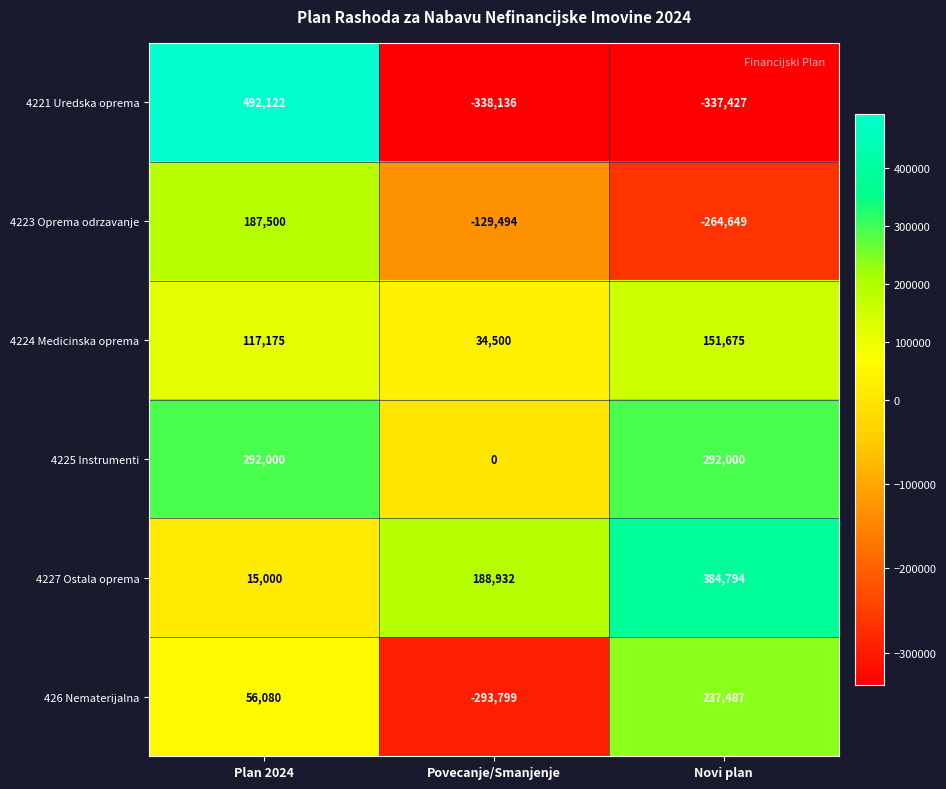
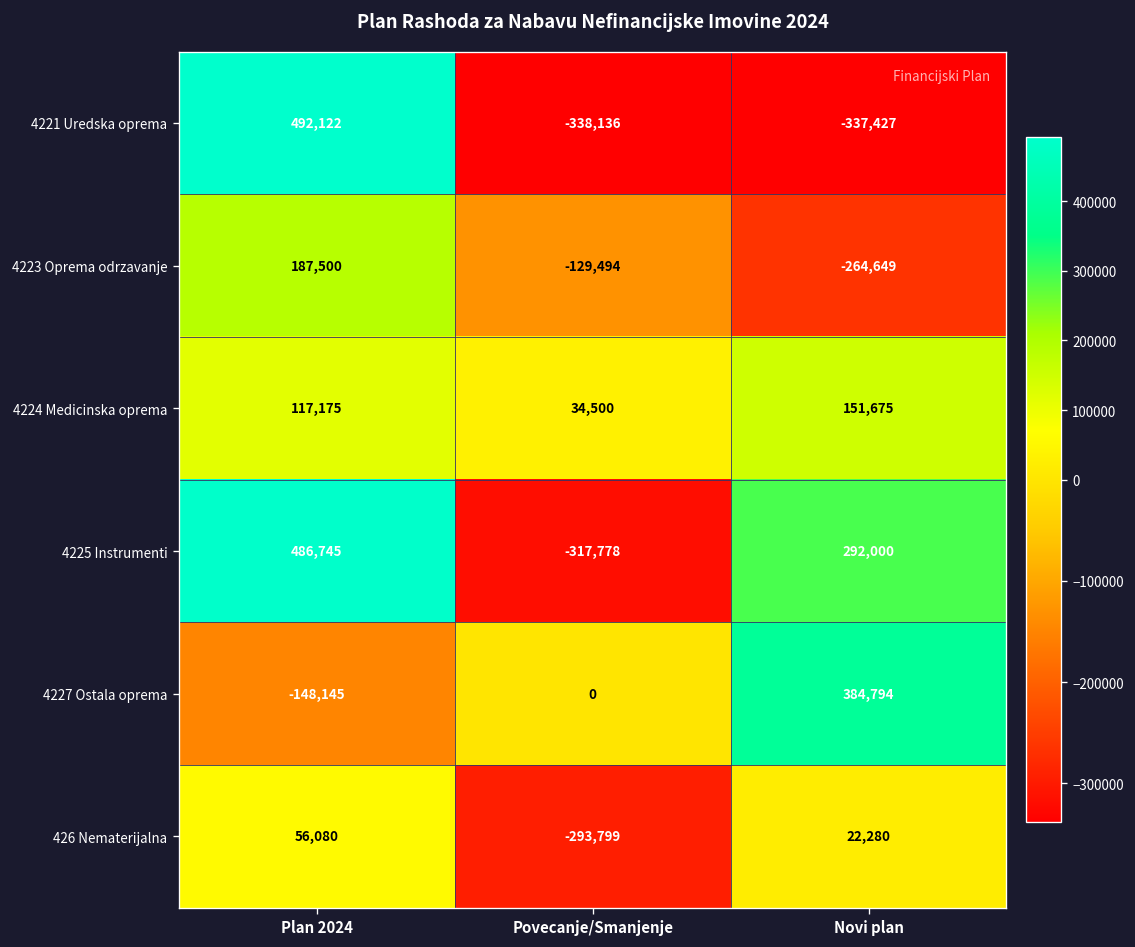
  {
    "4221 Uredska oprema": {
      "Plan 2024": "492,122",
      "Povecanje/Smanjenje": "-338,136"
    },
    "4223 Oprema odrzavanje": {
      "Plan 2024": "187,500",
      "Povecanje/Smanjenje": "-129,494",
      "Novi plan": "-264,649"
    },
    "4224 Medicinska oprema": {
      "Plan 2024": "117,175",
      "Povecanje/Smanjenje": "34,500",
      "Novi plan": "151,675"
    },
    "4225 Instrumenti": {
-     "Plan 2024": "292,000",
-     "Povecanje/Smanjenje": "0",
+     "Plan 2024": "486,745",
+     "Povecanje/Smanjenje": "-317,778",
      "Novi plan": "292,000"
    },
    "4227 Ostala oprema": {
-     "Plan 2024": "15,000",
-     "Povecanje/Smanjenje": "188,932",
+     "Plan 2024": "-148,145",
+     "Povecanje/Smanjenje": "0",
      "Novi plan": "384,794"
    },
    "426 Nematerijalna": {
      "Plan 2024": "56,080",
      "Povecanje/Smanjenje": "-293,799",
-     "Novi plan": "237,487"
+     "Novi plan": "22,280"
    }
  }
